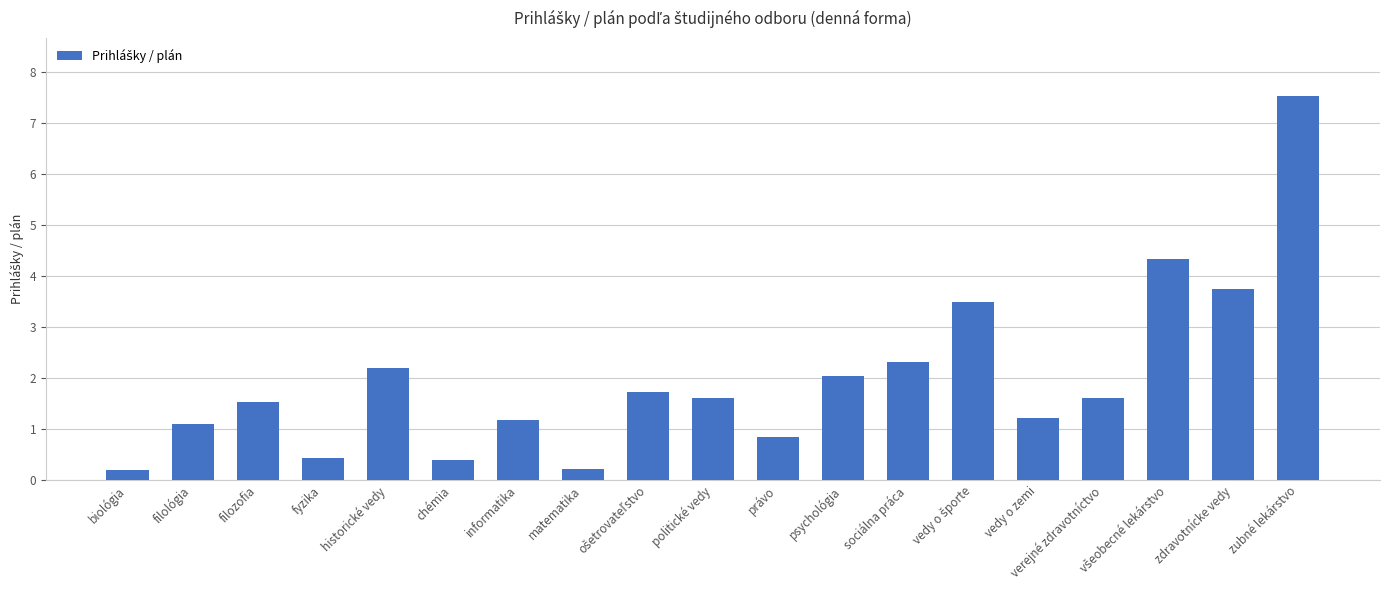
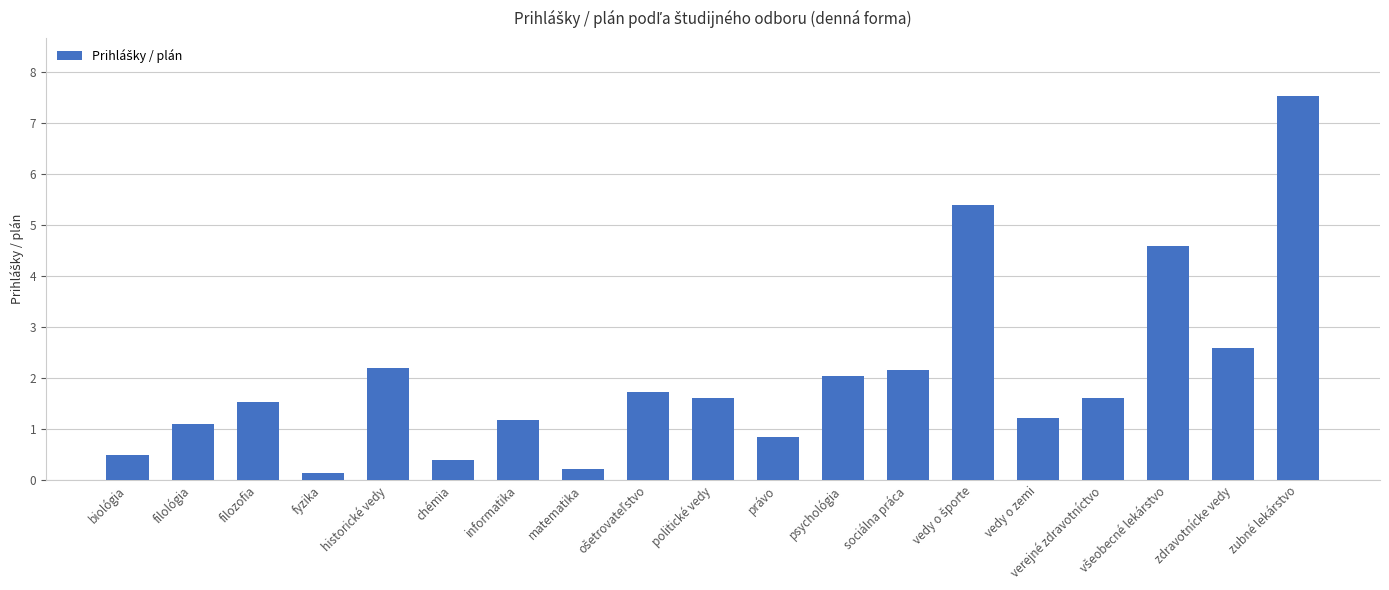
  {
-   "biológia": 0.2,
+   "biológia": 0.5,
    "filológia": 1.1,
    "filozofia": 1.5,
-   "fyzika": 0.4,
+   "fyzika": 0.1,
    "historické vedy": 2.2,
    "chémia": 0.4,
    "informatika": 1.2,
    "matematika": 0.2,
    "ošetrovateľstvo": 1.7,
    "politické vedy": 1.6,
    "právo": 0.8,
    "psychológia": 2.0,
-   "sociálna práca": 2.3,
-   "vedy o športe": 3.5,
+   "sociálna práca": 2.2,
+   "vedy o športe": 5.4,
    "vedy o zemi": 1.2,
    "verejné zdravotníctvo": 1.6,
-   "všeobecné lekárstvo": 4.3,
-   "zdravotnícke vedy": 3.7,
+   "všeobecné lekárstvo": 4.6,
+   "zdravotnícke vedy": 2.6,
    "zubné lekárstvo": 7.5
  }
